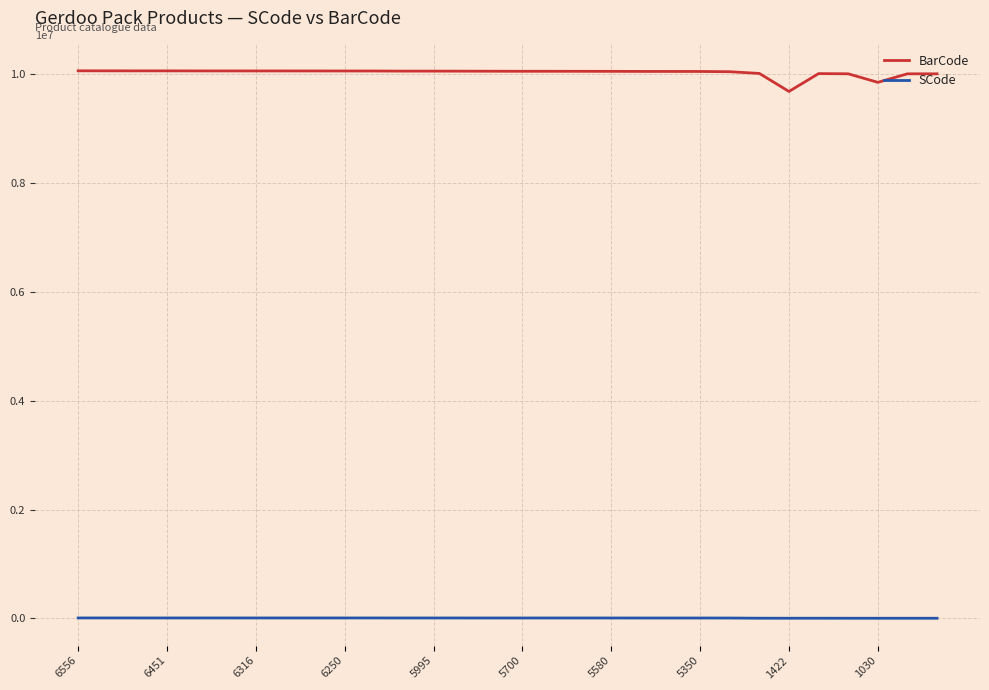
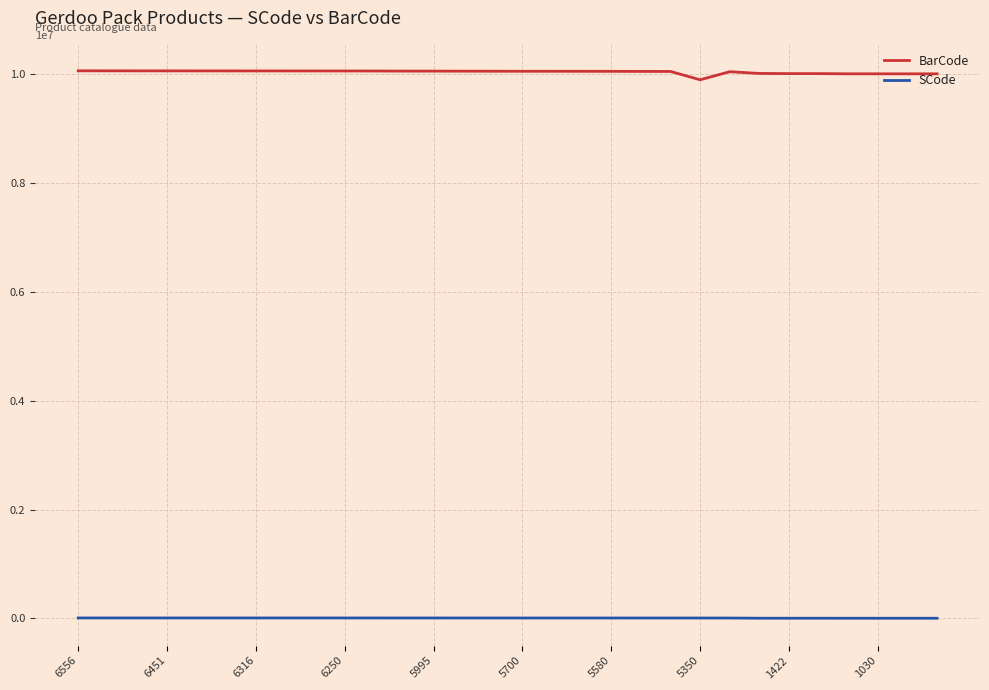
  {
    "BarCode": {
      "6556": 10100000,
      "6451": 10100000,
      "6316": 10100000,
      "6250": 10100000,
      "5995": 10100000,
      "5700": 10100000,
      "5580": 10100000,
-     "5350": 10100000,
-     "1422": 9700000,
-     "1030": 9900000
+     "5350": 9900000,
+     "1422": 10000000,
+     "1030": 10000000
    },
    "SCode": {
      "6556": 0,
      "6451": 0,
      "6316": 0,
      "6250": 0,
      "5995": 0,
      "5700": 0,
      "5580": 0,
      "5350": 0,
      "1422": 0,
      "1030": 0
    }
  }
